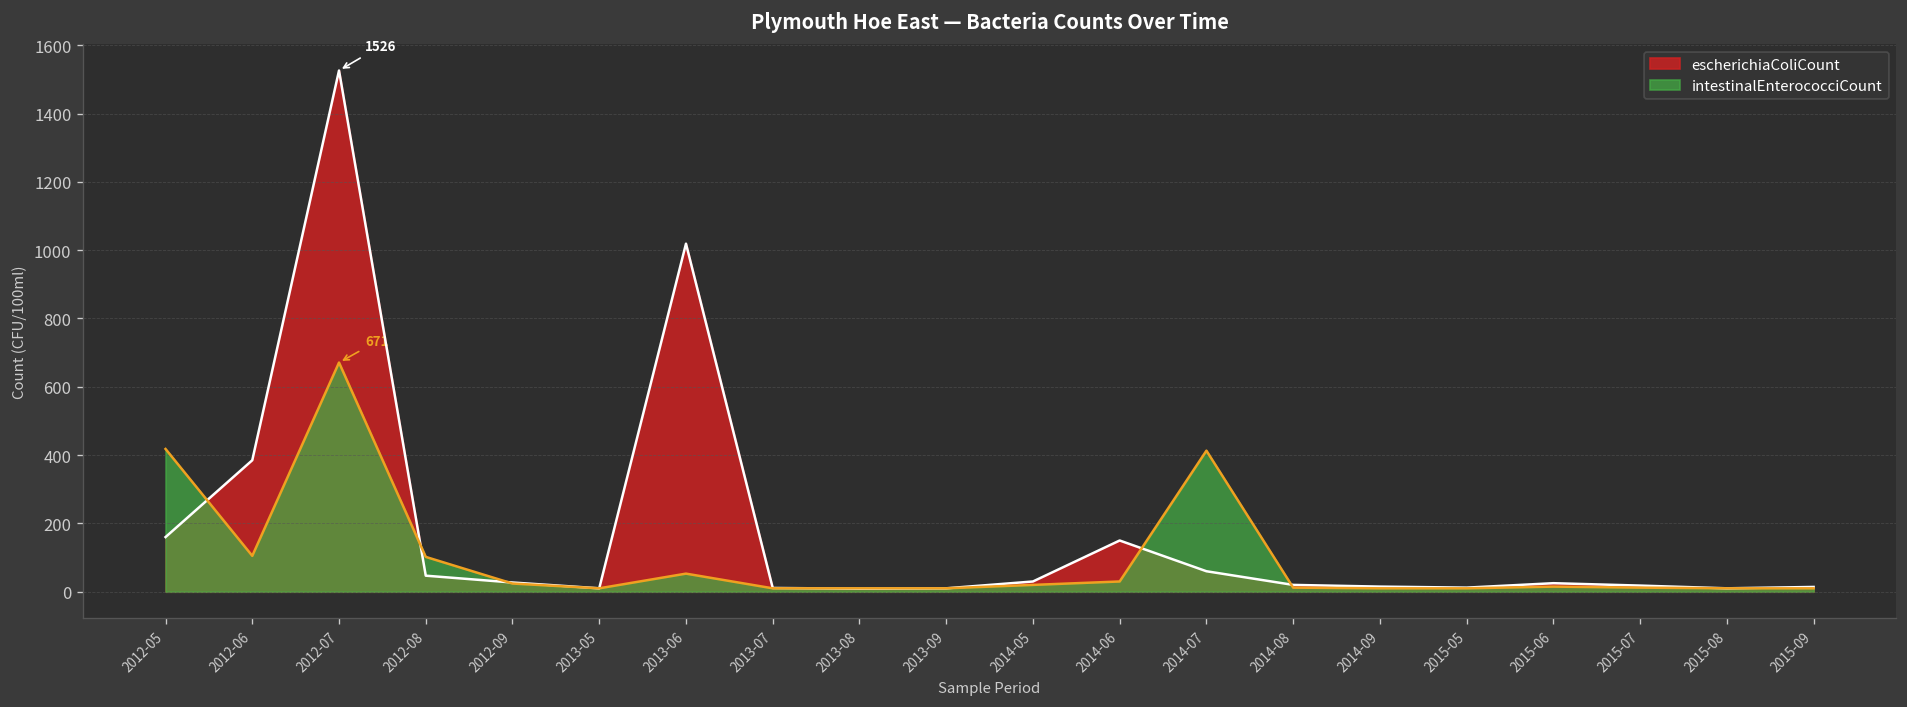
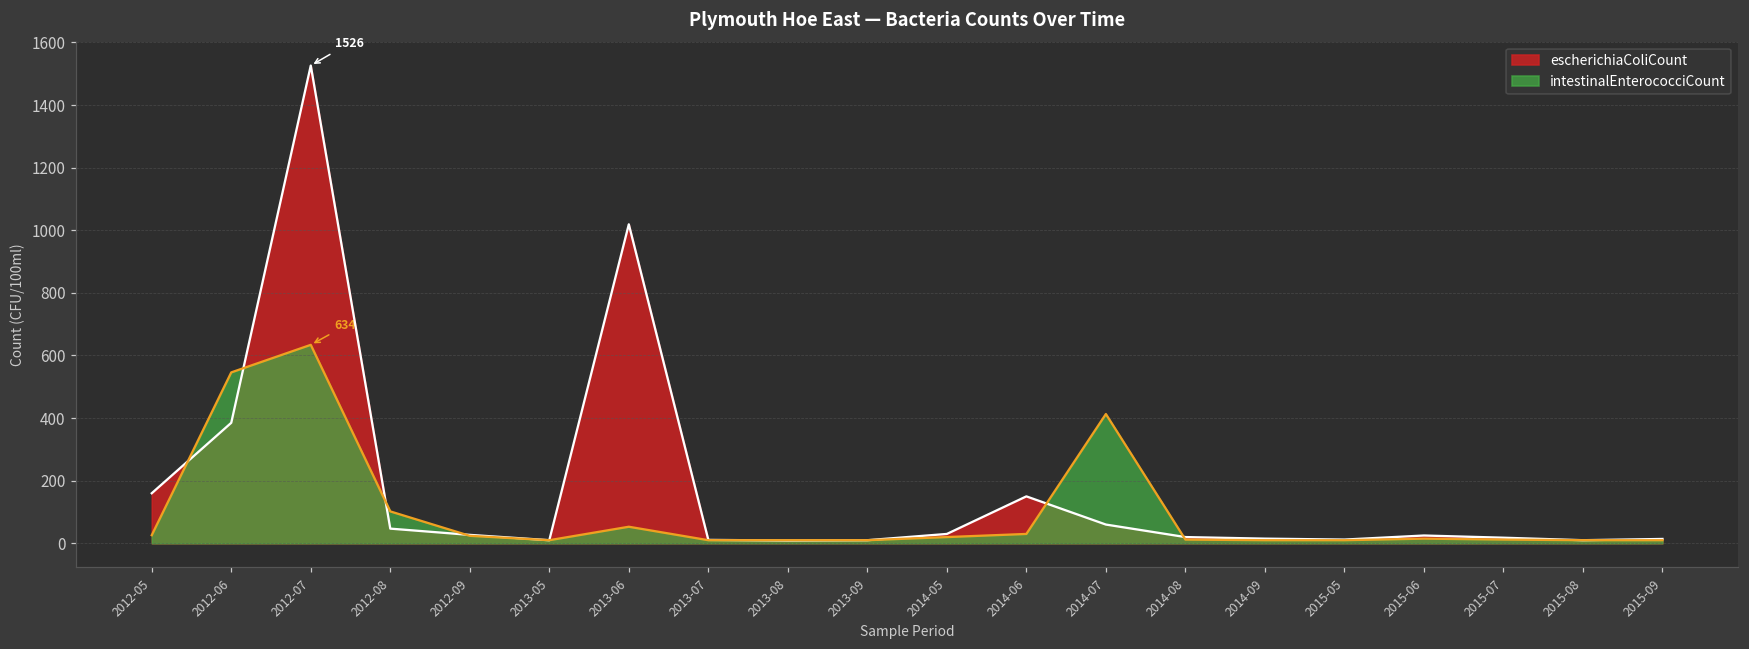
  {
    "escherichiaColiCount": {
      "2012-07": 1526
    },
    "intestinalEnterococciCount": {
-     "2012-05": 420,
-     "2012-06": 110,
-     "2012-07": 671
+     "2012-05": 30,
+     "2012-06": 550,
+     "2012-07": 634
    }
  }
